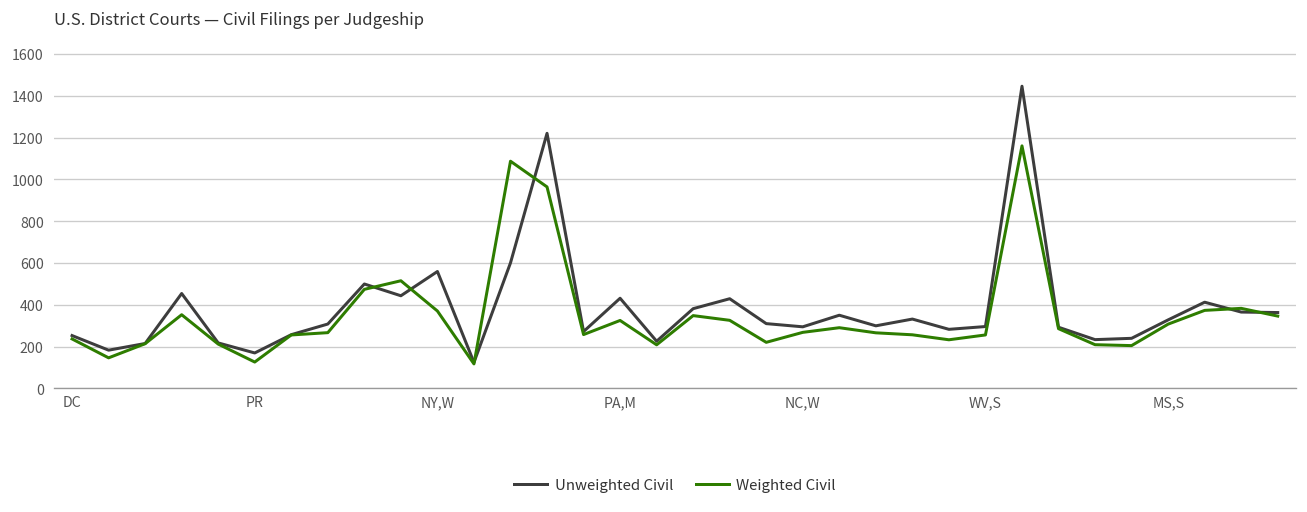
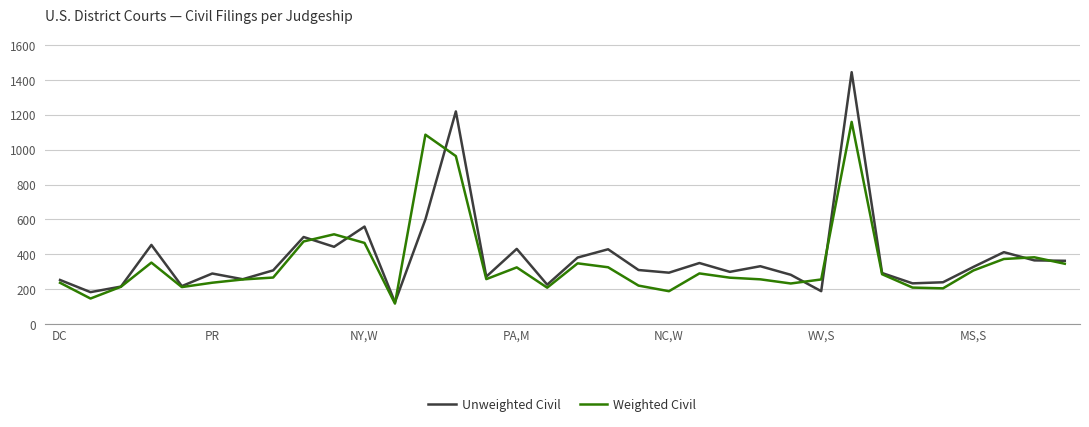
  {
    "Unweighted Civil": {
      "DC": 250,
-     "PR": 170,
+     "PR": 290,
      "NY,W": 560,
      "PA,M": 430,
      "NC,W": 290,
-     "WV,S": 300,
+     "WV,S": 190,
      "MS,S": 330
    },
    "Weighted Civil": {
      "DC": 240,
-     "PR": 130,
-     "NY,W": 370,
+     "PR": 240,
+     "NY,W": 470,
      "PA,M": 330,
-     "NC,W": 270,
+     "NC,W": 190,
      "WV,S": 260,
      "MS,S": 310
    }
  }
